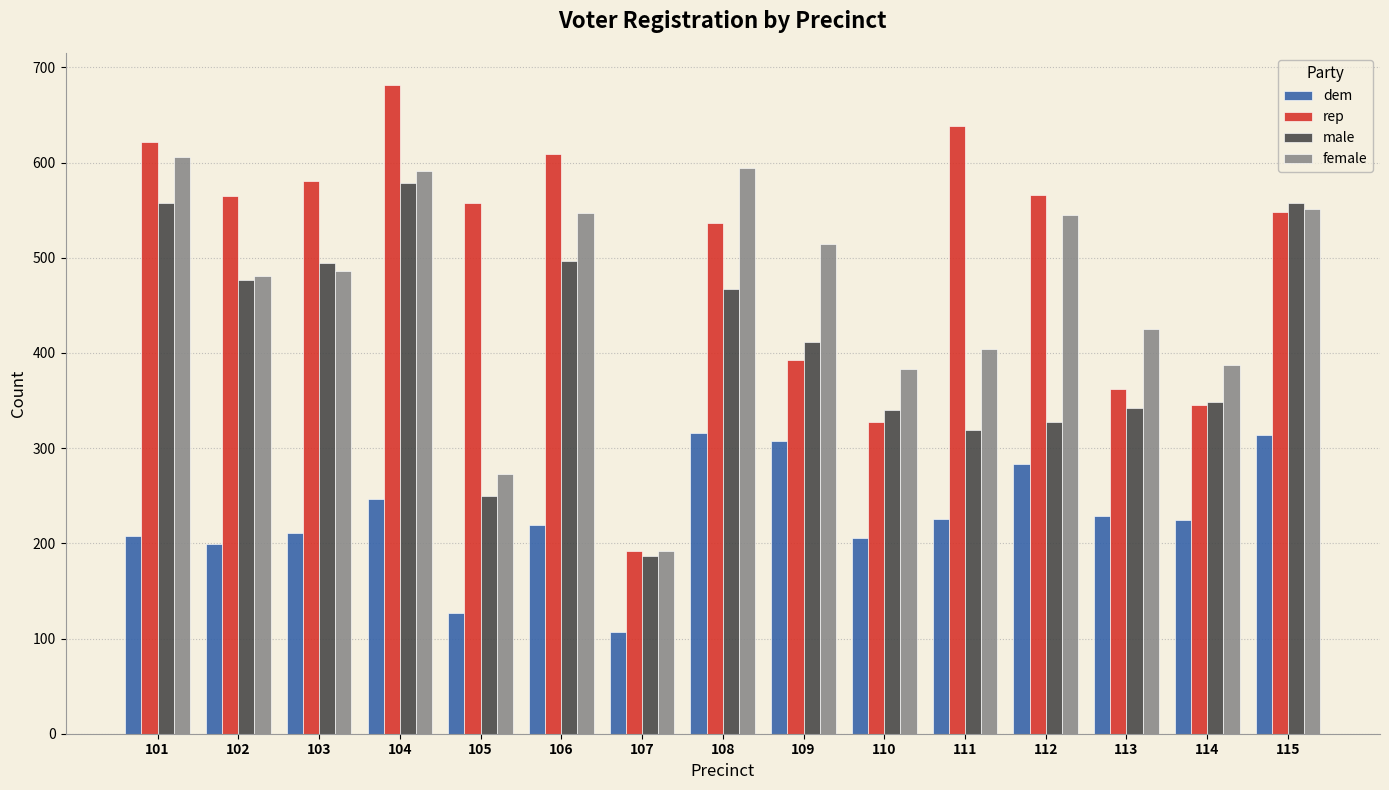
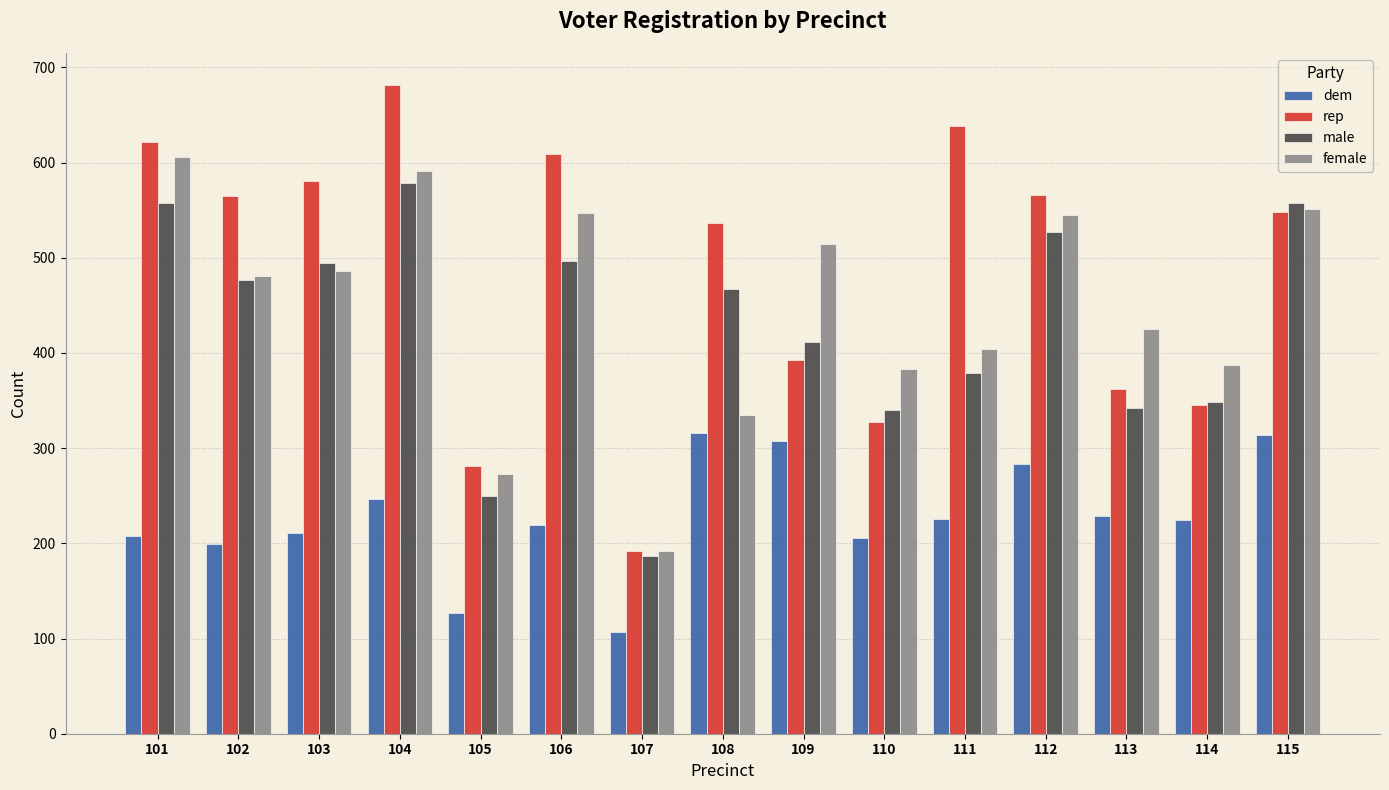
  {
    "dem": {
      "101": 210,
      "102": 200,
      "103": 210,
      "104": 250,
      "105": 130,
      "106": 220,
      "107": 110,
      "108": 320,
      "109": 310,
      "110": 210,
      "111": 230,
      "112": 280,
      "113": 230,
      "114": 220,
      "115": 310
    },
    "rep": {
      "101": 620,
      "102": 570,
      "103": 580,
      "104": 680,
-     "105": 560,
+     "105": 280,
      "106": 610,
      "107": 190,
      "108": 540,
      "109": 390,
      "110": 330,
      "111": 640,
      "112": 570,
      "113": 360,
      "114": 350,
      "115": 550
    },
    "male": {
      "101": 560,
      "102": 480,
      "103": 490,
      "104": 580,
      "105": 250,
      "106": 500,
      "107": 190,
      "108": 470,
      "109": 410,
      "110": 340,
-     "111": 320,
-     "112": 330,
+     "111": 380,
+     "112": 530,
      "113": 340,
      "114": 350,
      "115": 560
    },
    "female": {
      "101": 610,
      "102": 480,
      "103": 490,
      "104": 590,
      "105": 270,
      "106": 550,
      "107": 190,
-     "108": 590,
+     "108": 340,
      "109": 510,
      "110": 380,
      "111": 400,
      "112": 550,
      "113": 430,
      "114": 390,
      "115": 550
    }
  }
